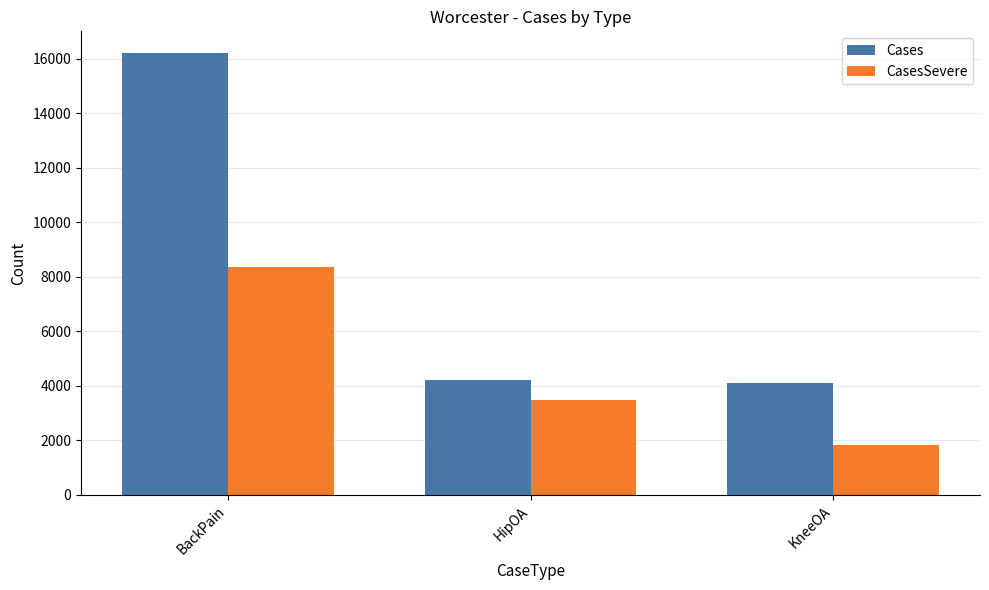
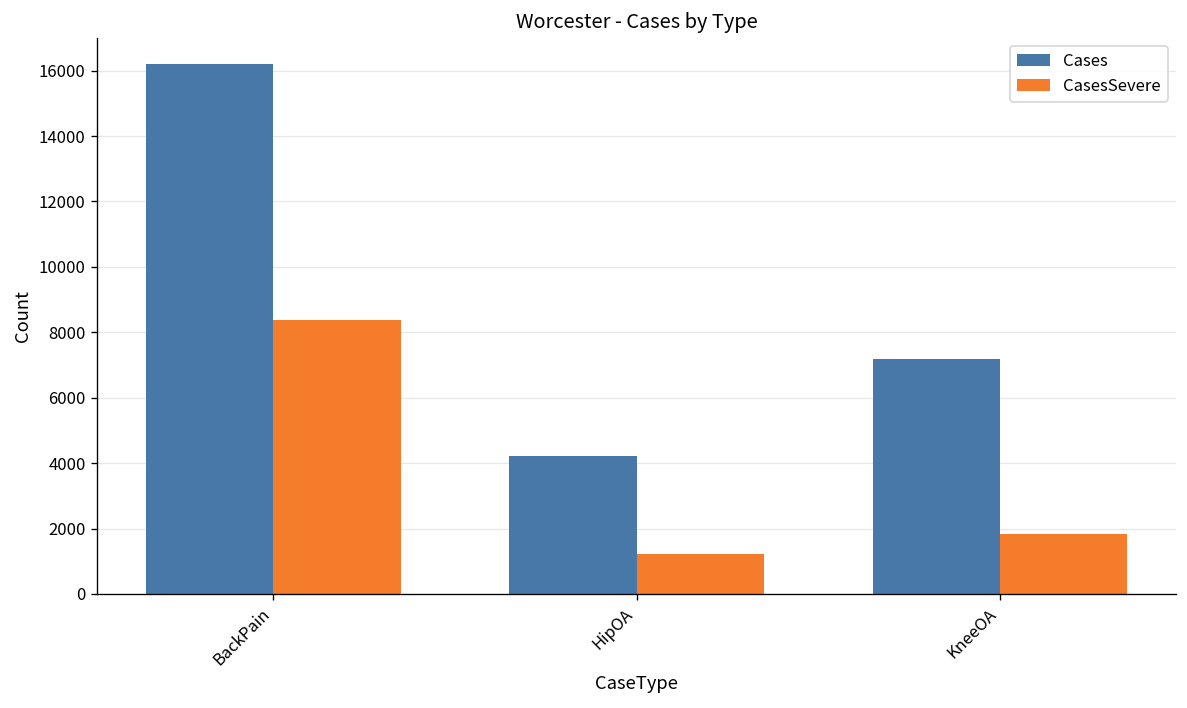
  {
    "Cases": {
      "BackPain": 16200,
      "HipOA": 4200,
-     "KneeOA": 4100
+     "KneeOA": 7200
    },
    "CasesSevere": {
      "BackPain": 8400,
-     "HipOA": 3500,
+     "HipOA": 1200,
      "KneeOA": 1800
    }
  }
